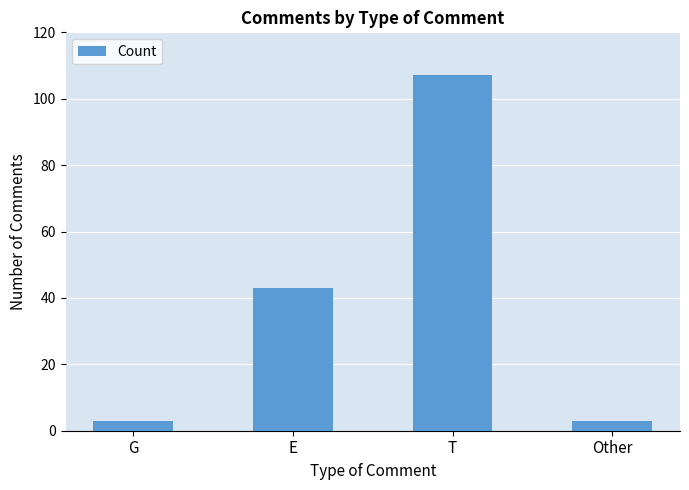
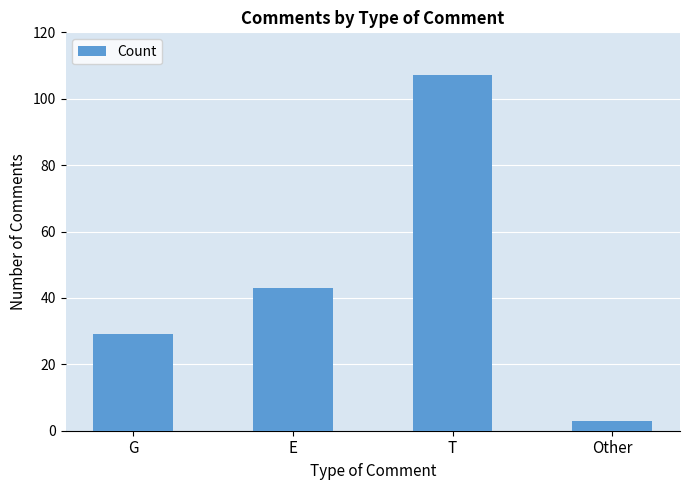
  {
-   "G": 3,
+   "G": 29,
    "E": 43,
    "T": 107,
    "Other": 3
  }
